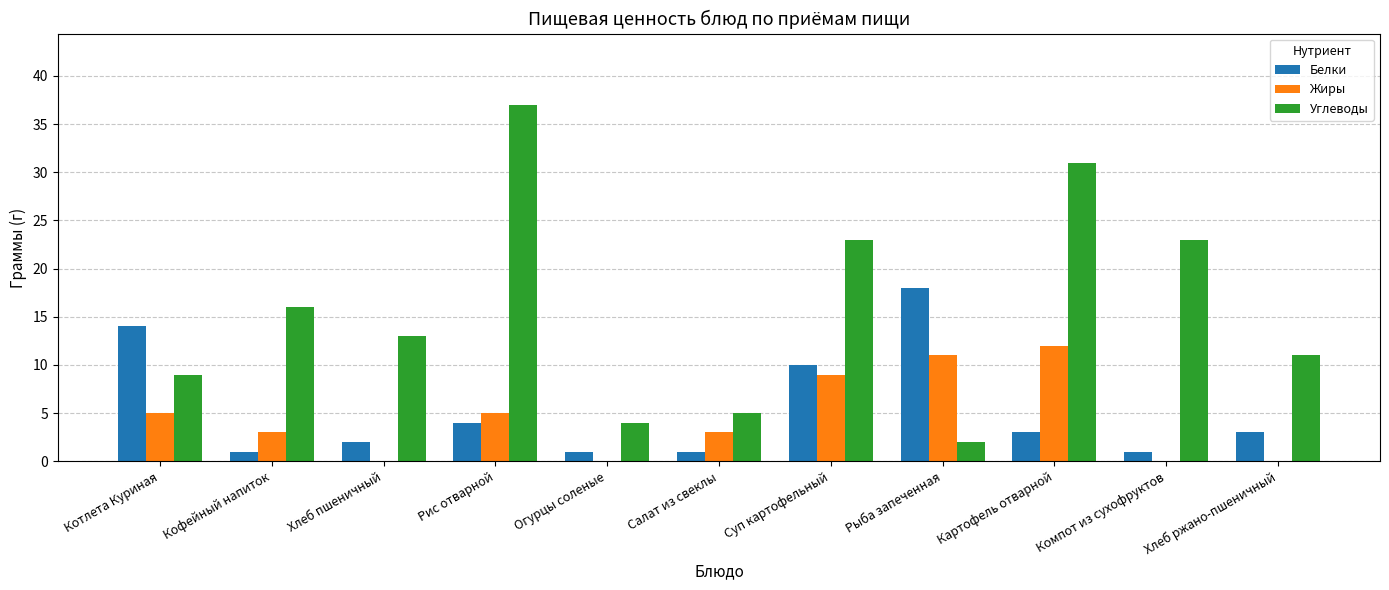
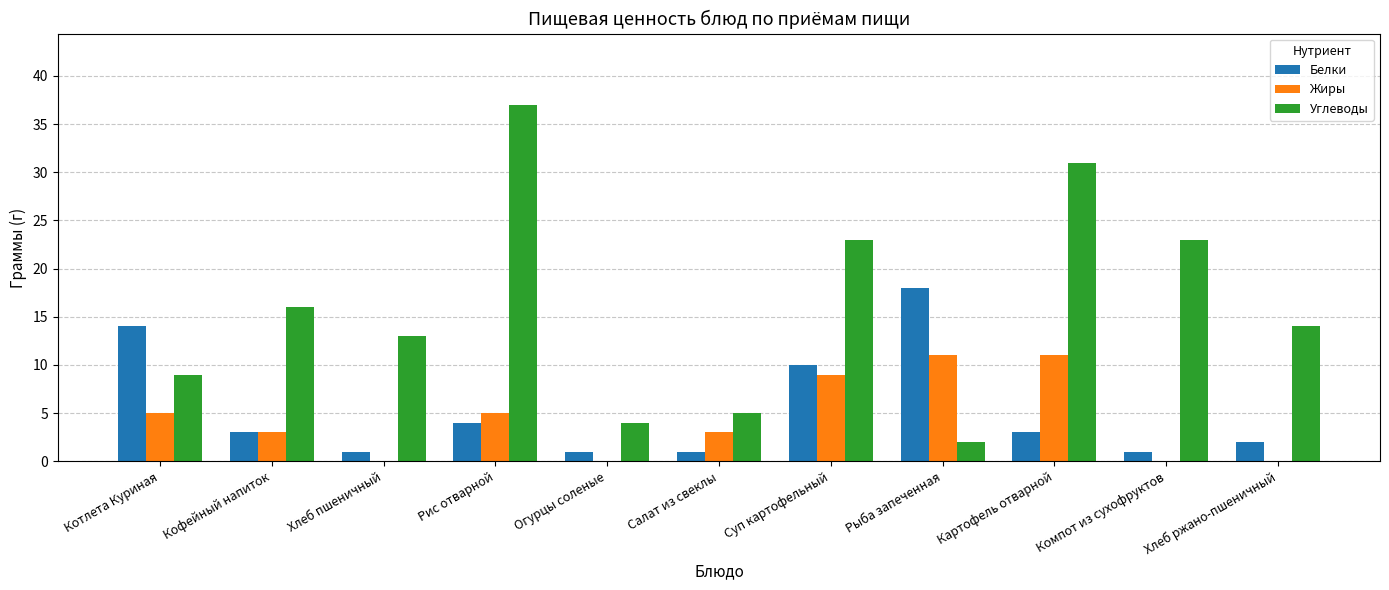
  {
    "Белки": {
      "Котлета Куриная": 14,
-     "Кофейный напиток": 1,
-     "Хлеб пшеничный": 2,
+     "Кофейный напиток": 3,
+     "Хлеб пшеничный": 1,
      "Рис отварной": 4,
      "Огурцы соленые": 1,
      "Салат из свеклы": 1,
      "Суп картофельный": 10,
      "Рыба запеченная": 18,
      "Картофель отварной": 3,
      "Компот из сухофруктов": 1,
-     "Хлеб ржано-пшеничный": 3
+     "Хлеб ржано-пшеничный": 2
    },
    "Жиры": {
      "Котлета Куриная": 5,
      "Кофейный напиток": 3,
      "Хлеб пшеничный": 0,
      "Рис отварной": 5,
      "Огурцы соленые": 0,
      "Салат из свеклы": 3,
      "Суп картофельный": 9,
      "Рыба запеченная": 11,
-     "Картофель отварной": 12,
+     "Картофель отварной": 11,
      "Компот из сухофруктов": 0,
      "Хлеб ржано-пшеничный": 0
    },
    "Углеводы": {
      "Котлета Куриная": 9,
      "Кофейный напиток": 16,
      "Хлеб пшеничный": 13,
      "Рис отварной": 37,
      "Огурцы соленые": 4,
      "Салат из свеклы": 5,
      "Суп картофельный": 23,
      "Рыба запеченная": 2,
      "Картофель отварной": 31,
      "Компот из сухофруктов": 23,
-     "Хлеб ржано-пшеничный": 11
+     "Хлеб ржано-пшеничный": 14
    }
  }
